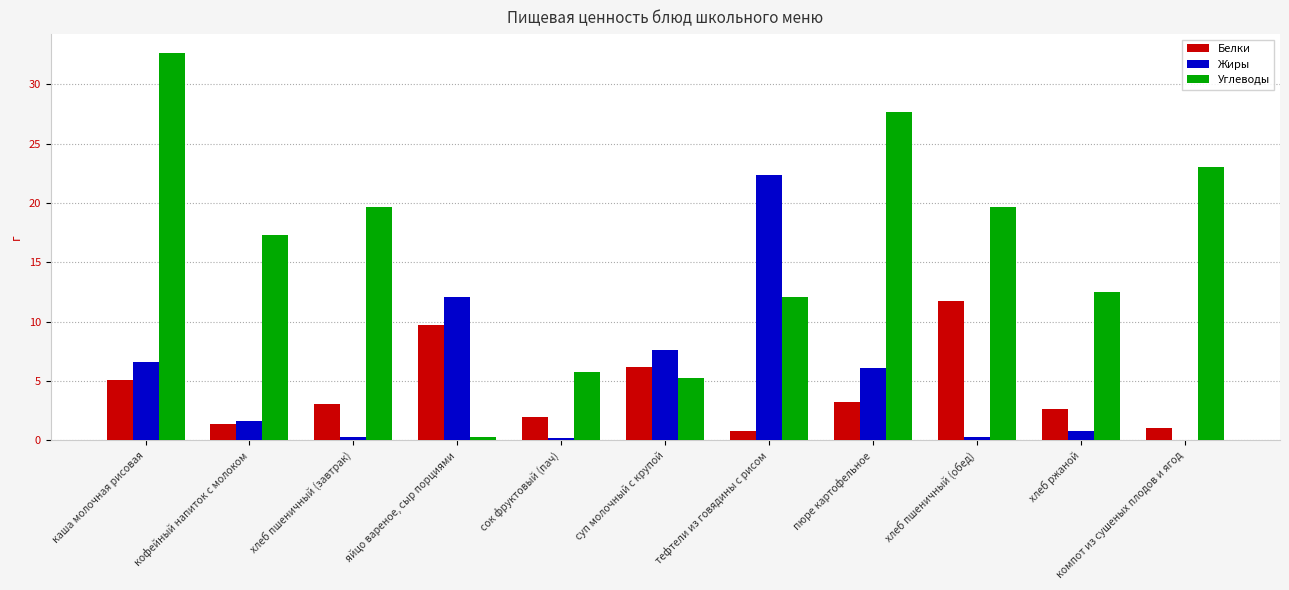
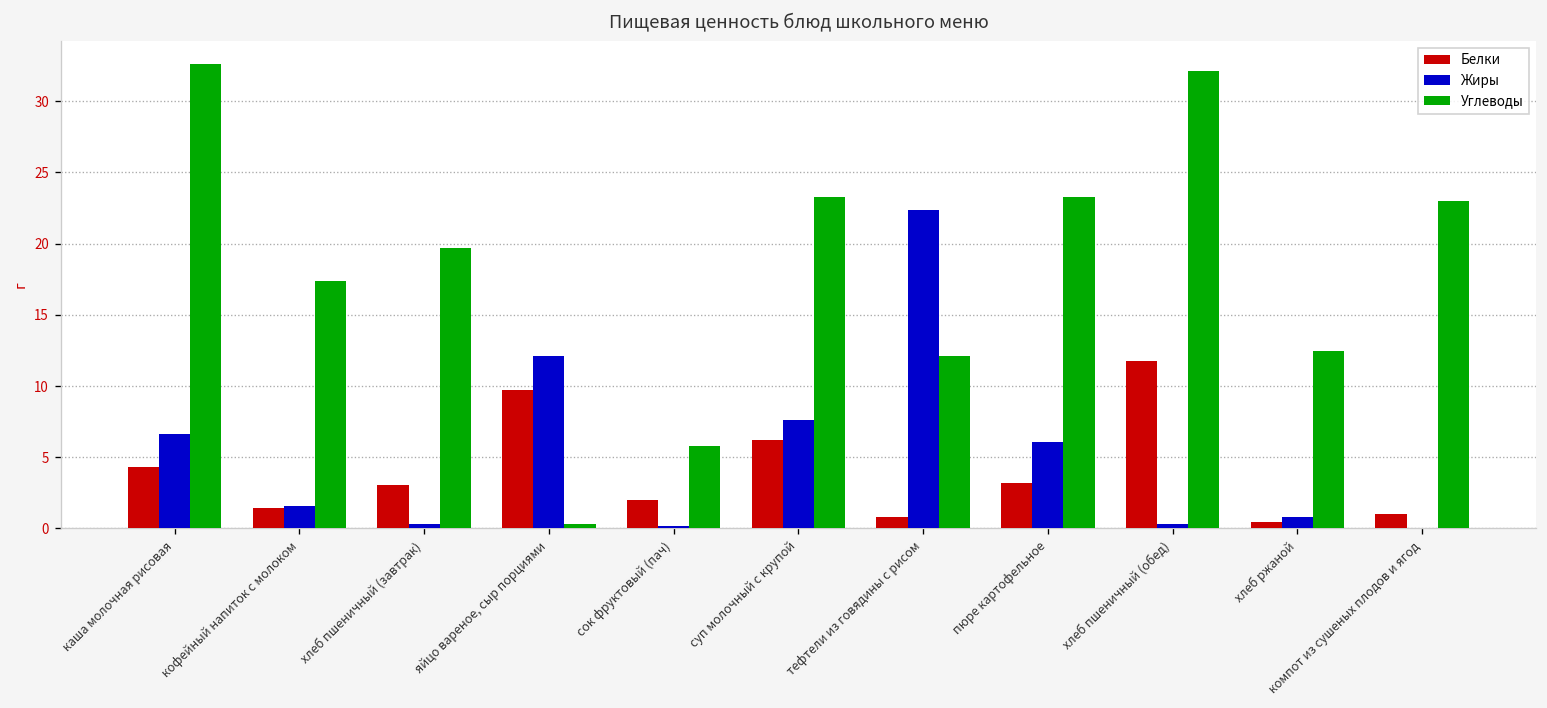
  {
    "Белки": {
-     "каша молочная рисовая": 5.1,
+     "каша молочная рисовая": 4.3,
      "кофейный напиток с молоком": 1.4,
      "хлеб пшеничный (завтрак)": 3.0,
      "яйцо вареное, сыр порциями": 9.7,
      "сок фруктовый (пач)": 2.0,
      "суп молочный с крупой": 6.2,
      "тефтели из говядины с рисом": 0.8,
      "пюре картофельное": 3.2,
      "хлеб пшеничный (обед)": 11.8,
-     "хлеб ржаной": 2.6,
+     "хлеб ржаной": 0.4,
      "компот из сушеных плодов и ягод": 1.0
    },
    "Жиры": {
      "каша молочная рисовая": 6.6,
      "кофейный напиток с молоком": 1.6,
      "хлеб пшеничный (завтрак)": 0.3,
      "яйцо вареное, сыр порциями": 12.1,
      "суп молочный с крупой": 7.6,
      "тефтели из говядины с рисом": 22.4,
      "пюре картофельное": 6.1,
      "хлеб пшеничный (обед)": 0.3,
      "хлеб ржаной": 0.8,
      "компот из сушеных плодов и ягод": 0.0
    },
    "Углеводы": {
      "каша молочная рисовая": 32.6,
      "кофейный напиток с молоком": 17.4,
      "хлеб пшеничный (завтрак)": 19.7,
      "яйцо вареное, сыр порциями": 0.3,
      "сок фруктовый (пач)": 5.8,
-     "суп молочный с крупой": 5.3,
+     "суп молочный с крупой": 23.3,
      "тефтели из говядины с рисом": 12.1,
-     "пюре картофельное": 27.7,
-     "хлеб пшеничный (обед)": 19.7,
+     "пюре картофельное": 23.3,
+     "хлеб пшеничный (обед)": 32.1,
      "хлеб ржаной": 12.5,
      "компот из сушеных плодов и ягод": 23.0
    }
  }
